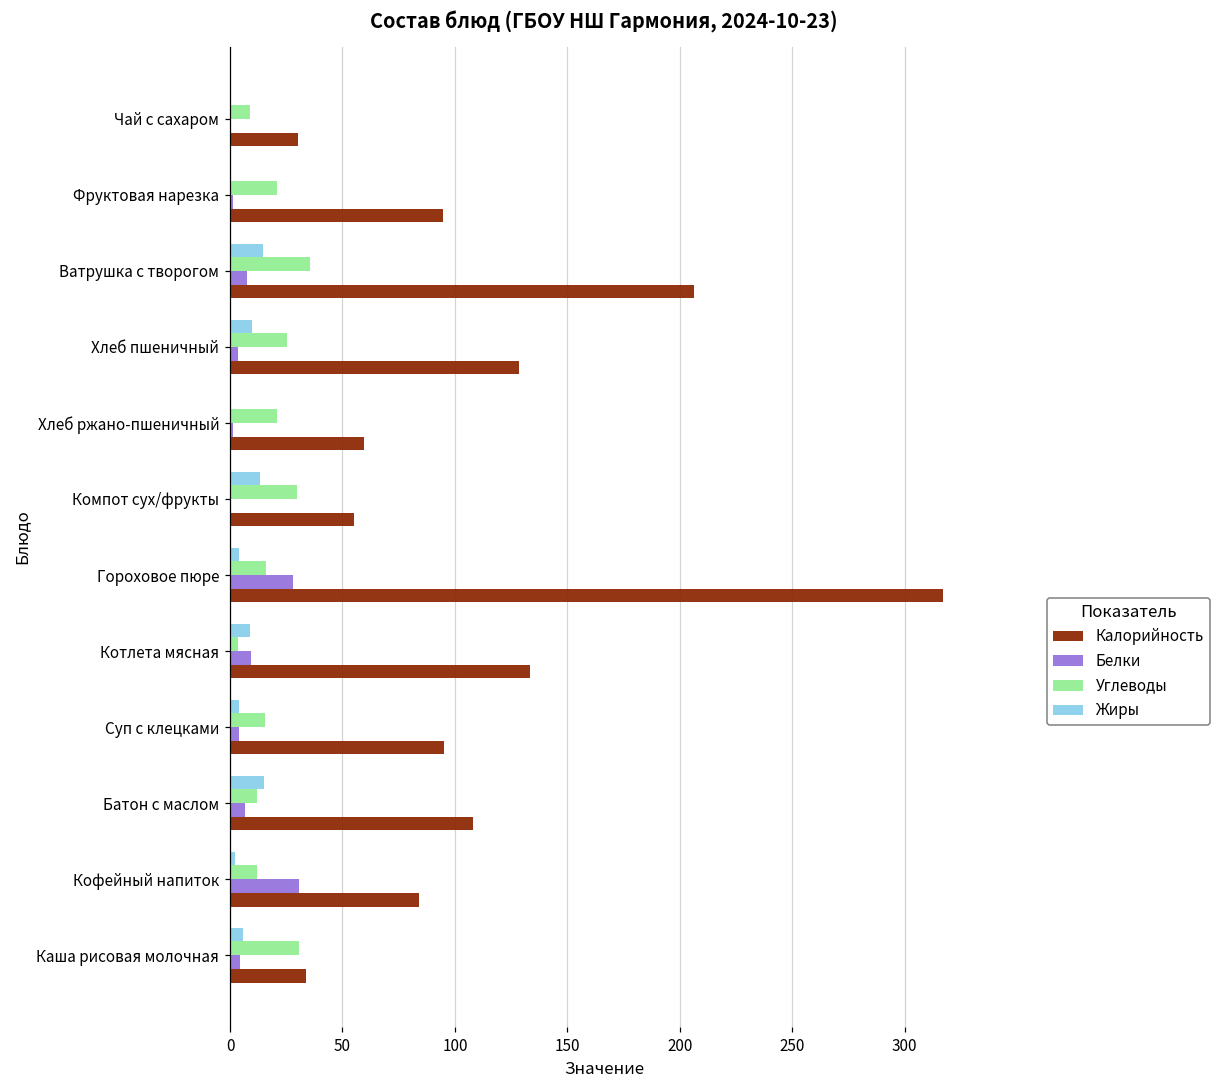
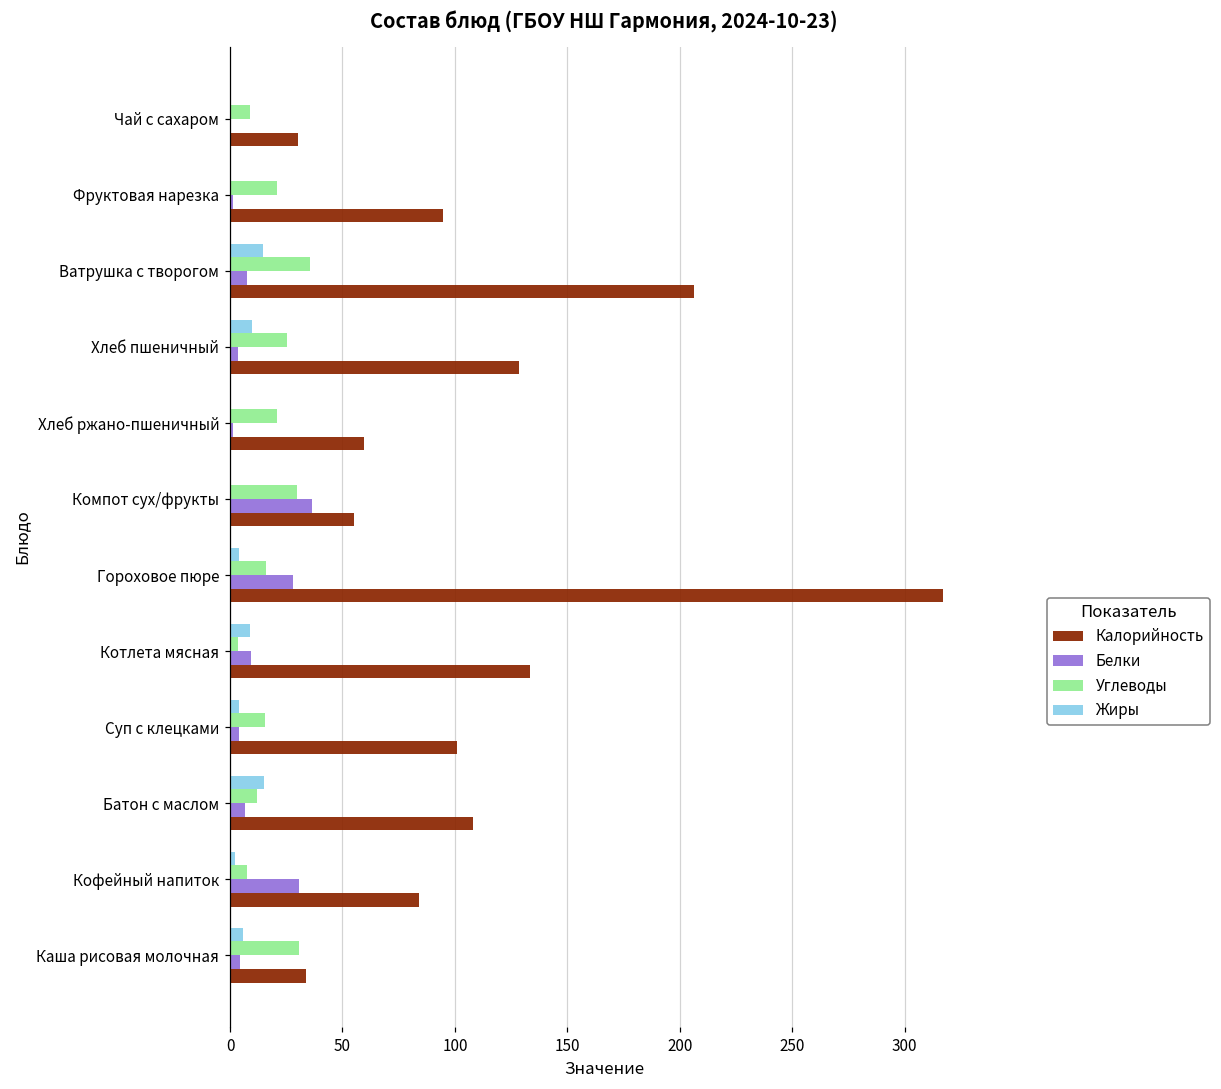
  {
    "Калорийность": {
      "Чай с сахаром": 30,
      "Фруктовая нарезка": 95,
      "Ватрушка с творогом": 207,
      "Хлеб пшеничный": 129,
      "Хлеб ржано-пшеничный": 59,
      "Компот сух/фрукты": 55,
      "Гороховое пюре": 317,
      "Котлета мясная": 133,
-     "Суп с клецками": 95,
+     "Суп с клецками": 101,
      "Батон с маслом": 108,
      "Кофейный напиток": 84,
      "Каша рисовая молочная": 34
    },
    "Белки": {
      "Чай с сахаром": 0,
      "Фруктовая нарезка": 2,
      "Ватрушка с творогом": 7,
      "Хлеб пшеничный": 4,
      "Хлеб ржано-пшеничный": 1,
-     "Компот сух/фрукты": 0,
+     "Компот сух/фрукты": 36,
      "Гороховое пюре": 28,
      "Котлета мясная": 10,
      "Суп с клецками": 4,
      "Батон с маслом": 7,
      "Кофейный напиток": 31,
      "Каша рисовая молочная": 5
    },
    "Углеводы": {
      "Чай с сахаром": 9,
      "Фруктовая нарезка": 21,
      "Ватрушка с творогом": 36,
      "Хлеб пшеничный": 25,
      "Хлеб ржано-пшеничный": 21,
      "Компот сух/фрукты": 30,
      "Гороховое пюре": 16,
      "Котлета мясная": 4,
      "Суп с клецками": 15,
      "Батон с маслом": 12,
-     "Кофейный напиток": 12,
+     "Кофейный напиток": 7,
      "Каша рисовая молочная": 31
    },
    "Жиры": {
      "Чай с сахаром": 0,
      "Ватрушка с творогом": 15,
      "Хлеб пшеничный": 10,
-     "Компот сух/фрукты": 13,
+     "Компот сух/фрукты": 0,
      "Гороховое пюре": 4,
      "Котлета мясная": 9,
      "Суп с клецками": 4,
      "Батон с маслом": 15,
      "Кофейный напиток": 2,
      "Каша рисовая молочная": 6
    }
  }
